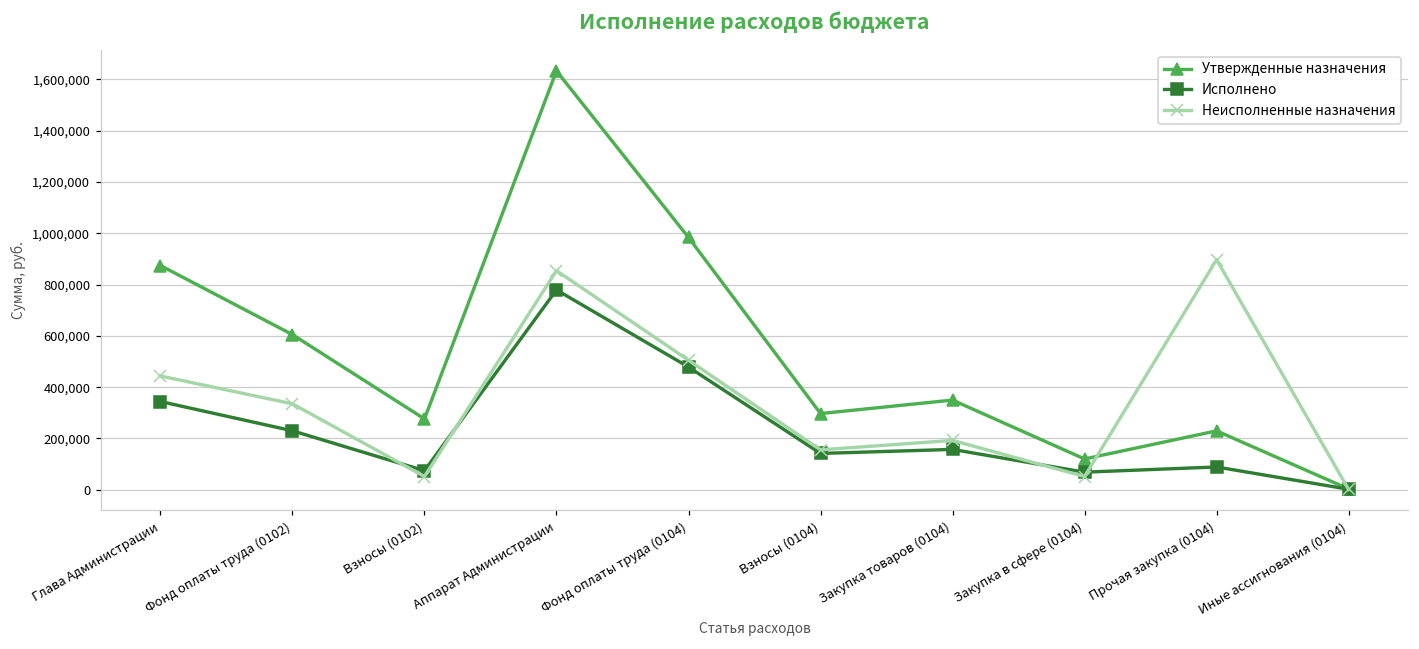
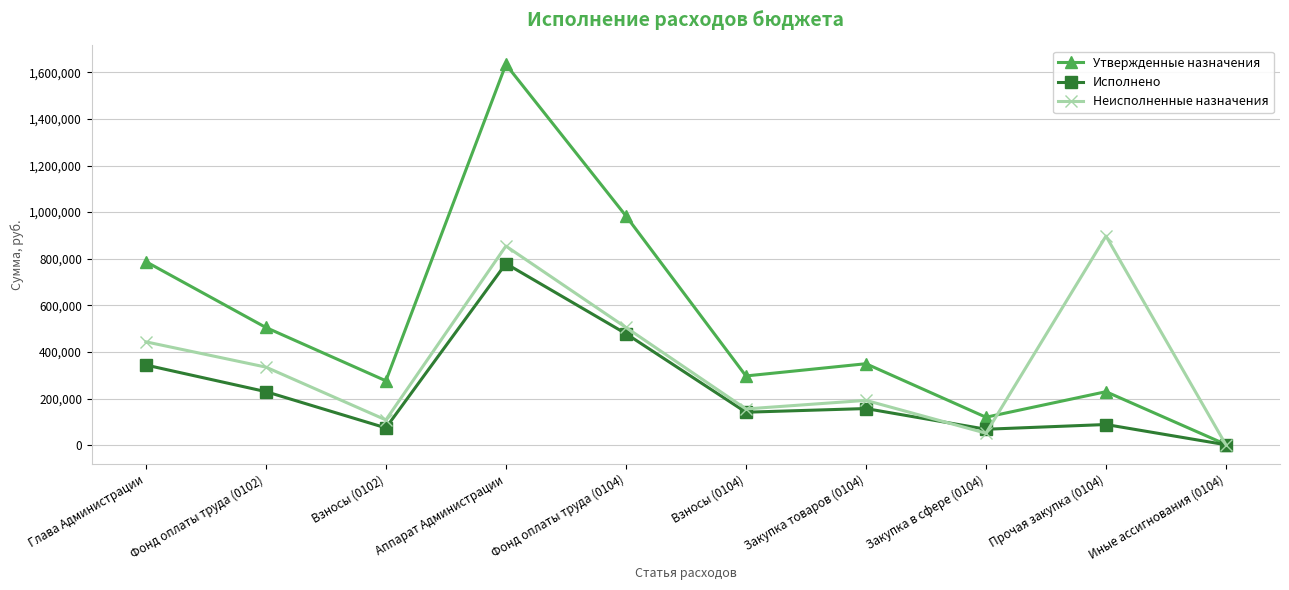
  {
    "Утвержденные назначения": {
-     "Глава Администрации": "870,000",
-     "Фонд оплаты труда (0102)": "600,000",
+     "Глава Администрации": "790,000",
+     "Фонд оплаты труда (0102)": "510,000",
      "Взносы (0102)": "280,000",
      "Аппарат Администрации": "1,630,000",
      "Фонд оплаты труда (0104)": "980,000",
      "Взносы (0104)": "300,000",
      "Закупка товаров (0104)": "350,000",
      "Закупка в сфере (0104)": "120,000",
      "Прочая закупка (0104)": "230,000"
    },
    "Исполнено": {
      "Глава Администрации": "340,000",
      "Фонд оплаты труда (0102)": "230,000",
      "Взносы (0102)": "70,000",
      "Аппарат Администрации": "780,000",
      "Фонд оплаты труда (0104)": "480,000",
      "Взносы (0104)": "140,000",
      "Закупка товаров (0104)": "160,000",
      "Закупка в сфере (0104)": "70,000",
      "Прочая закупка (0104)": "90,000"
    },
    "Неисполненные назначения": {
      "Глава Администрации": "440,000",
      "Фонд оплаты труда (0102)": "340,000",
-     "Взносы (0102)": "50,000",
+     "Взносы (0102)": "110,000",
      "Аппарат Администрации": "850,000",
      "Фонд оплаты труда (0104)": "510,000",
      "Взносы (0104)": "160,000",
      "Закупка товаров (0104)": "190,000",
      "Закупка в сфере (0104)": "50,000",
      "Прочая закупка (0104)": "900,000"
    }
  }
